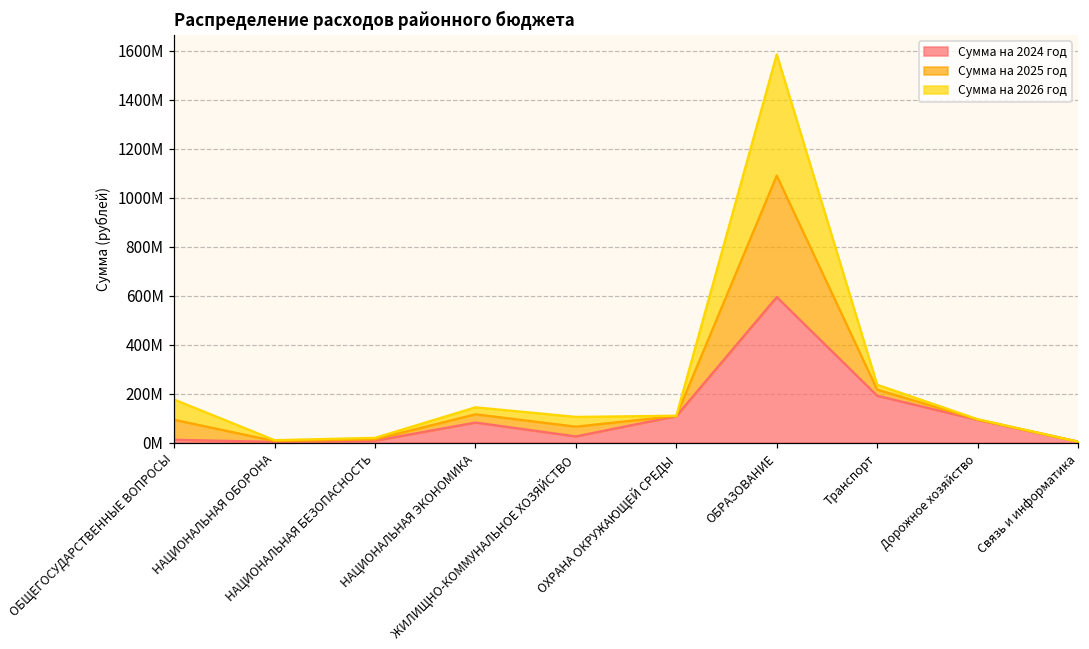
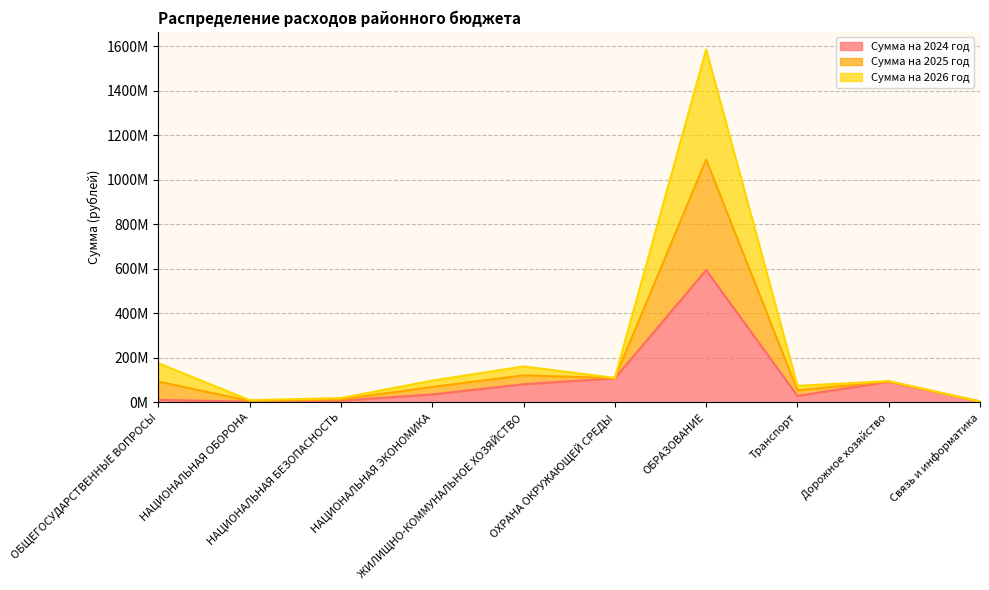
  {
    "Сумма на 2024 год": {
      "ОБЩЕГОСУДАРСТВЕННЫЕ ВОПРОСЫ": 10000000,
-     "НАЦИОНАЛЬНАЯ ЭКОНОМИКА": 80000000,
-     "ЖИЛИЩНО-КОММУНАЛЬНОЕ ХОЗЯЙСТВО": 30000000,
+     "НАЦИОНАЛЬНАЯ ЭКОНОМИКА": 40000000,
+     "ЖИЛИЩНО-КОММУНАЛЬНОЕ ХОЗЯЙСТВО": 80000000,
      "ОБРАЗОВАНИЕ": 590000000,
-     "Транспорт": 190000000
+     "Транспорт": 30000000
    }
  }
